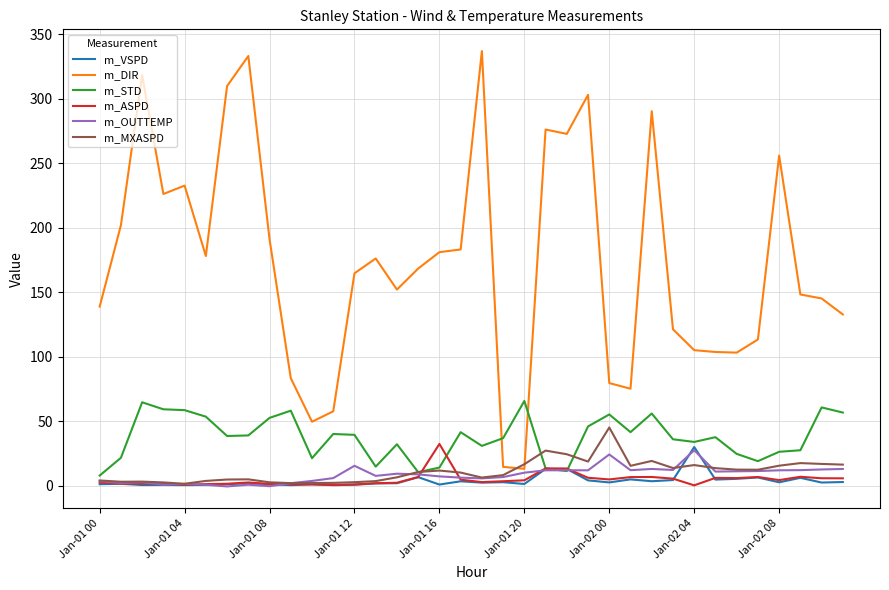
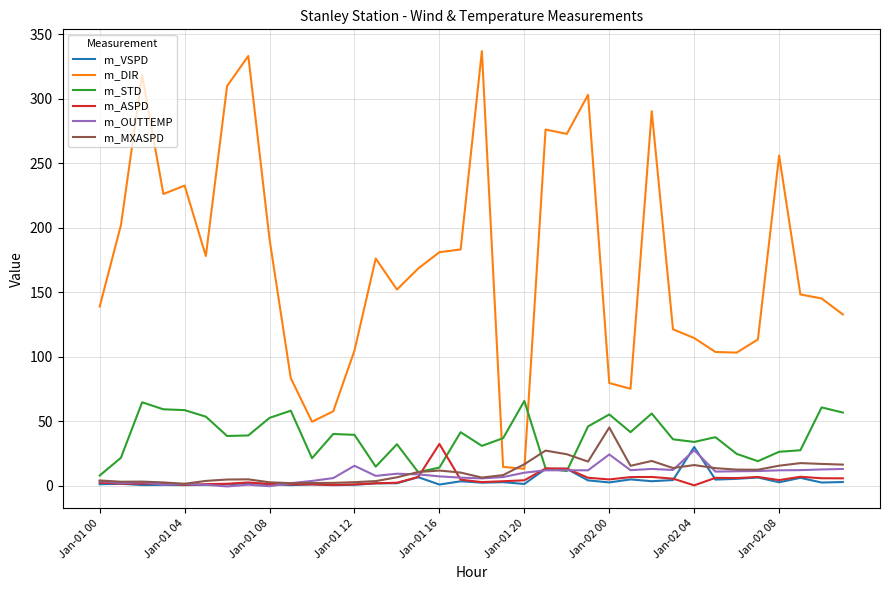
  {
    "m_VSPD": {
      "Jan-01 16": 1,
      "Jan-01 20": 1,
      "Jan-02 00": 3,
      "Jan-02 04": 30
    },
    "m_DIR": {
      "Jan-01 00": 139,
      "Jan-01 04": 233,
      "Jan-01 08": 191,
-     "Jan-01 12": 165,
+     "Jan-01 12": 105,
      "Jan-01 16": 181,
      "Jan-01 20": 13,
      "Jan-02 00": 80,
-     "Jan-02 04": 105,
+     "Jan-02 04": 115,
      "Jan-02 08": 256
    },
    "m_STD": {
      "Jan-01 00": 8,
      "Jan-01 04": 59,
      "Jan-01 08": 53,
      "Jan-01 12": 40,
      "Jan-01 16": 14,
      "Jan-01 20": 66,
      "Jan-02 00": 55,
      "Jan-02 04": 34,
      "Jan-02 08": 26
    },
    "m_ASPD": {
      "Jan-01 16": 32,
      "Jan-01 20": 4,
      "Jan-02 00": 5,
      "Jan-02 04": 0
    },
    "m_OUTTEMP": {
      "Jan-01 12": 16,
      "Jan-01 16": 7,
      "Jan-01 20": 10,
      "Jan-02 00": 24,
      "Jan-02 04": 28,
      "Jan-02 08": 12
    },
    "m_MXASPD": {
      "Jan-01 16": 12,
      "Jan-01 20": 17,
      "Jan-02 00": 45,
      "Jan-02 04": 16,
      "Jan-02 08": 16
    }
  }
